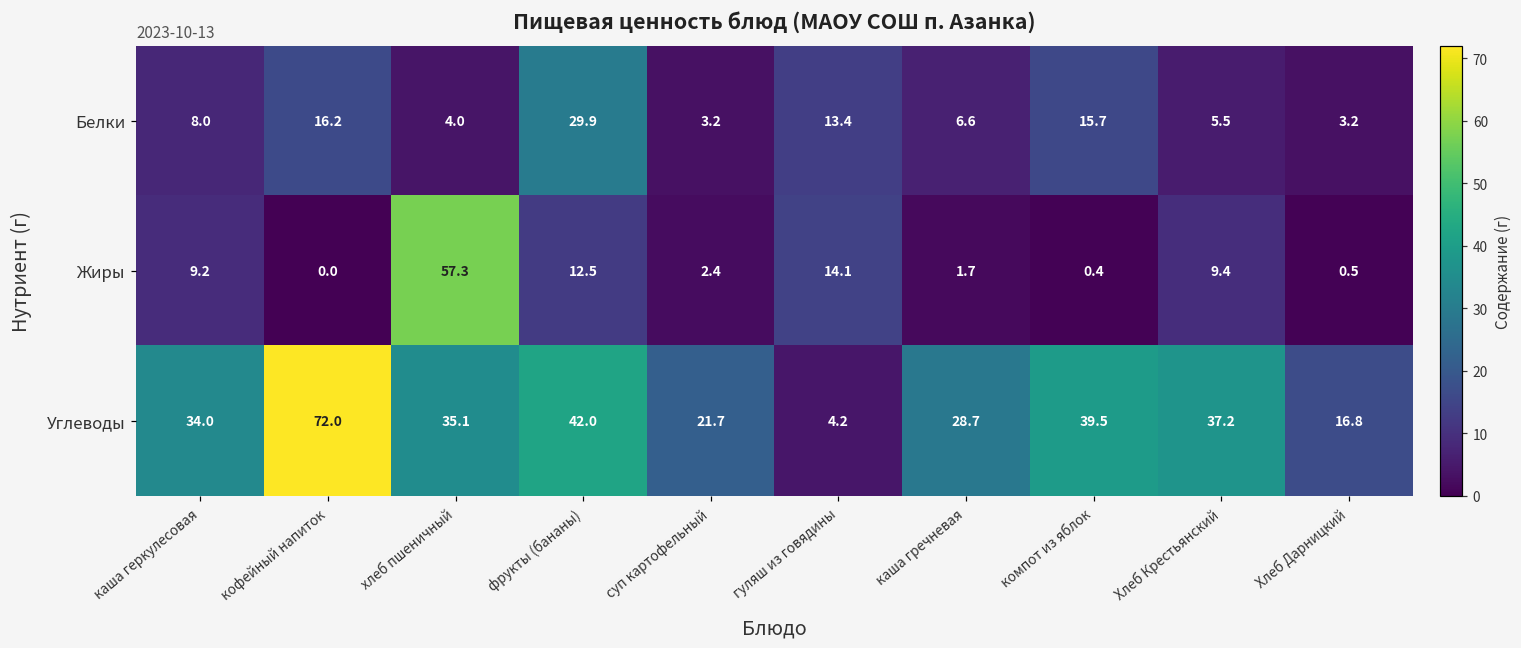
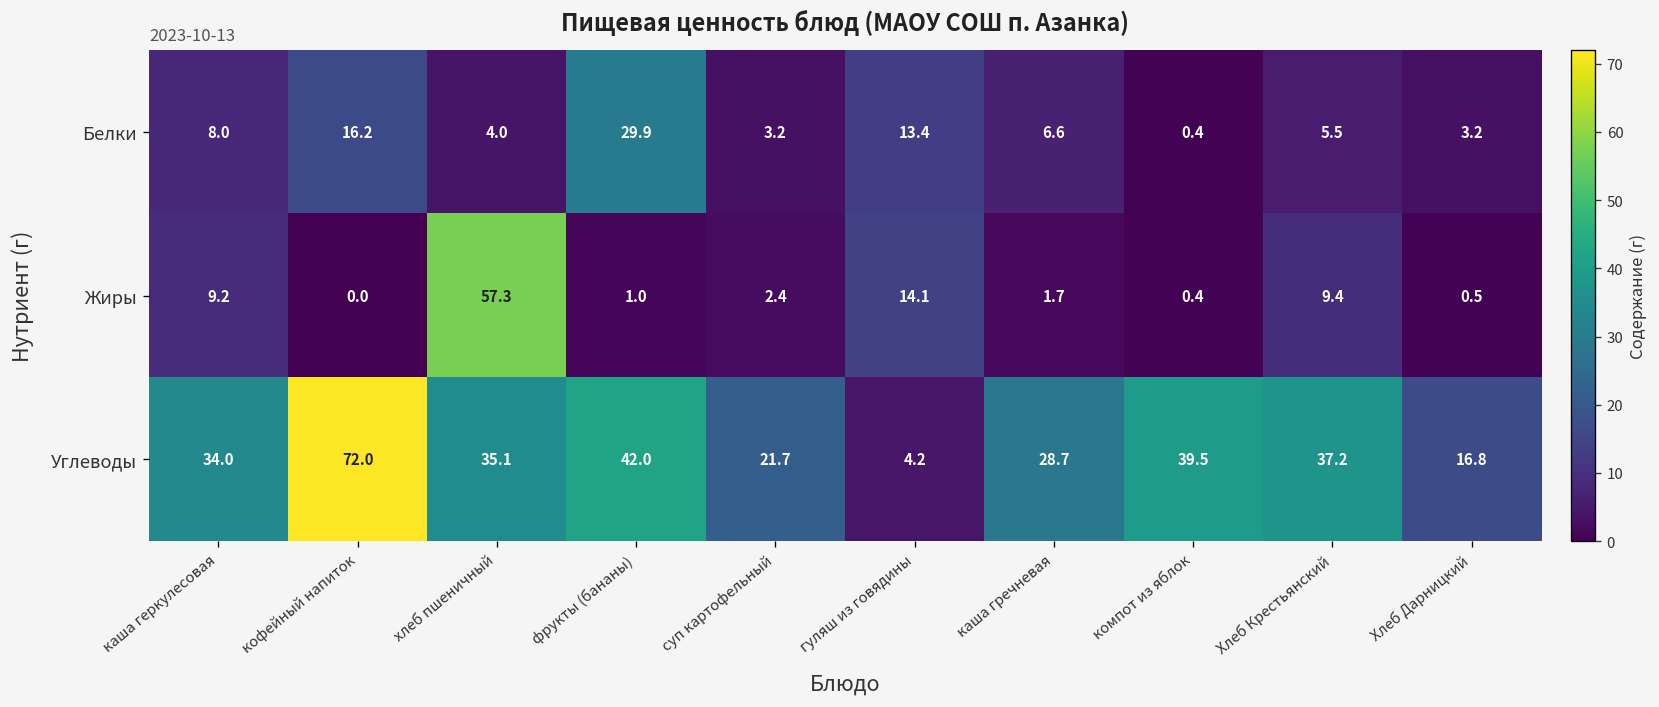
  {
    "Белки": {
      "каша геркулесовая": 8.0,
      "кофейный напиток": 16.2,
      "хлеб пшеничный": 4.0,
      "фрукты (бананы)": 29.9,
      "суп картофельный": 3.2,
      "гуляш из говядины": 13.4,
      "каша гречневая": 6.6,
-     "компот из яблок": 15.7,
+     "компот из яблок": 0.4,
      "Хлеб Крестьянский": 5.5,
      "Хлеб Дарницкий": 3.2
    },
    "Жиры": {
      "каша геркулесовая": 9.2,
      "кофейный напиток": 0.0,
      "хлеб пшеничный": 57.3,
-     "фрукты (бананы)": 12.5,
+     "фрукты (бананы)": 1.0,
      "суп картофельный": 2.4,
      "гуляш из говядины": 14.1,
      "каша гречневая": 1.7,
      "компот из яблок": 0.4,
      "Хлеб Крестьянский": 9.4,
      "Хлеб Дарницкий": 0.5
    },
    "Углеводы": {
      "каша геркулесовая": 34.0,
      "кофейный напиток": 72.0,
      "хлеб пшеничный": 35.1,
      "фрукты (бананы)": 42.0,
      "суп картофельный": 21.7,
      "гуляш из говядины": 4.2,
      "каша гречневая": 28.7,
      "компот из яблок": 39.5,
      "Хлеб Крестьянский": 37.2,
      "Хлеб Дарницкий": 16.8
    }
  }
